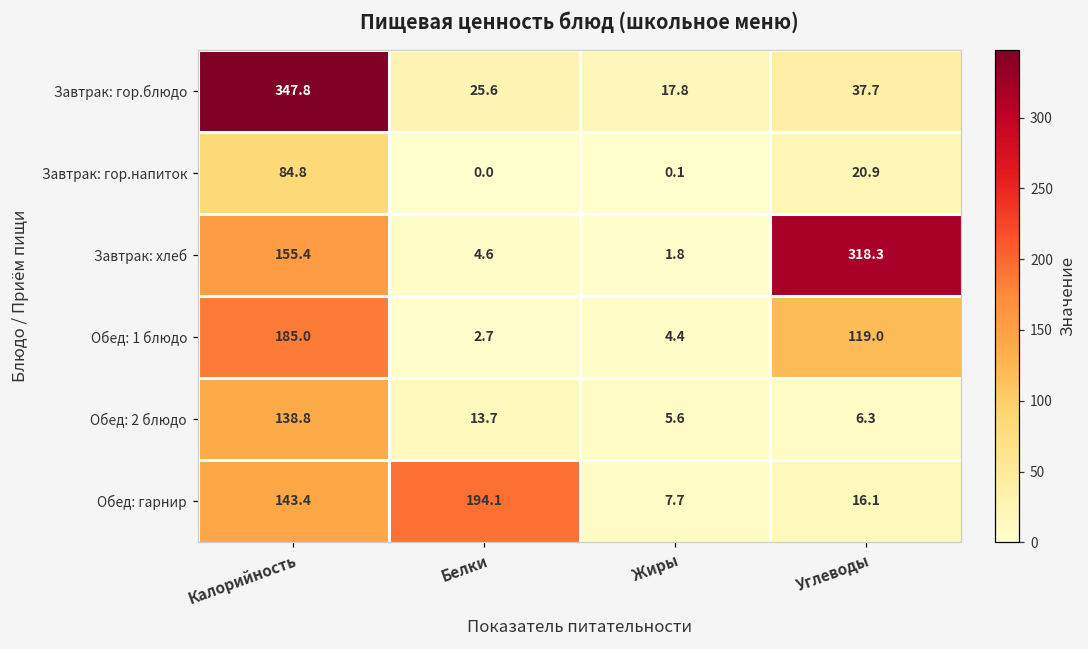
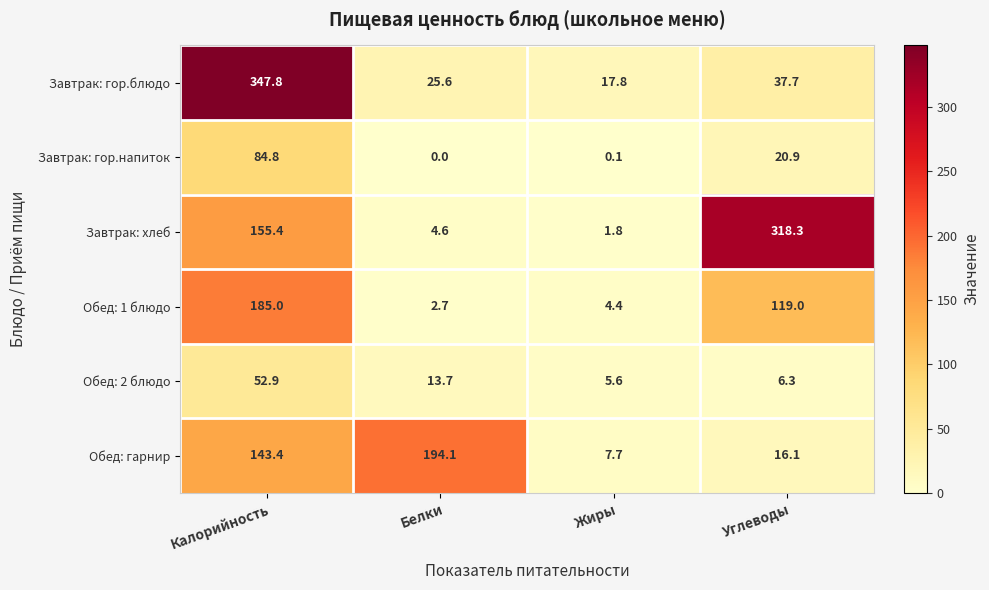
  {
    "Завтрак: гор.блюдо": {
      "Калорийность": 347.8,
      "Белки": 25.6,
      "Жиры": 17.8,
      "Углеводы": 37.7
    },
    "Завтрак: гор.напиток": {
      "Калорийность": 84.8,
      "Белки": 0.0,
      "Жиры": 0.1,
      "Углеводы": 20.9
    },
    "Завтрак: хлеб": {
      "Калорийность": 155.4,
      "Белки": 4.6,
      "Жиры": 1.8,
      "Углеводы": 318.3
    },
    "Обед: 1 блюдо": {
      "Калорийность": 185.0,
      "Белки": 2.7,
      "Жиры": 4.4,
      "Углеводы": 119.0
    },
    "Обед: 2 блюдо": {
-     "Калорийность": 138.8,
+     "Калорийность": 52.9,
      "Белки": 13.7,
      "Жиры": 5.6,
      "Углеводы": 6.3
    },
    "Обед: гарнир": {
      "Калорийность": 143.4,
      "Белки": 194.1,
      "Жиры": 7.7,
      "Углеводы": 16.1
    }
  }
